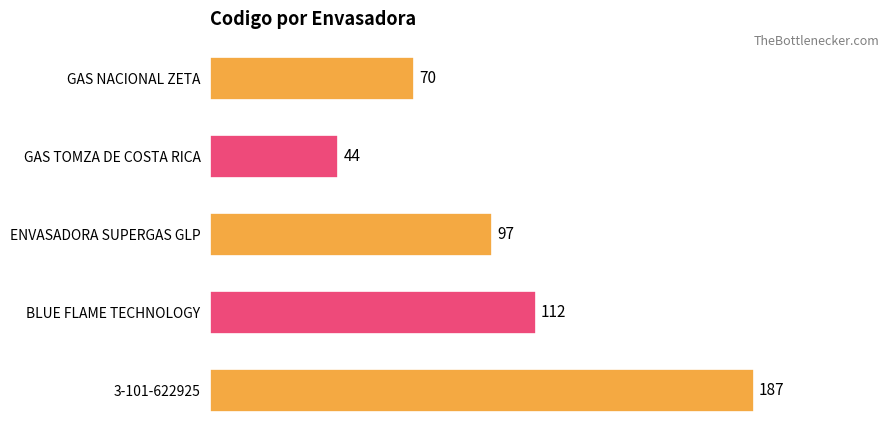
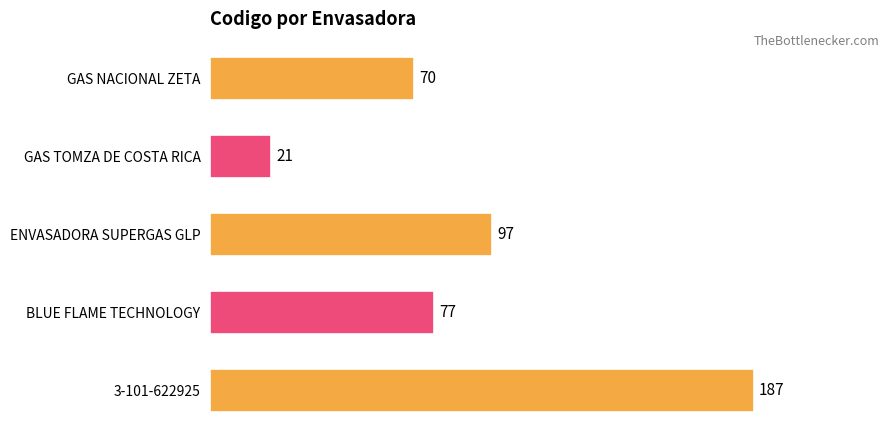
  {
    "GAS NACIONAL ZETA": 70,
-   "GAS TOMZA DE COSTA RICA": 44,
+   "GAS TOMZA DE COSTA RICA": 21,
    "ENVASADORA SUPERGAS GLP": 97,
-   "BLUE FLAME TECHNOLOGY": 112,
+   "BLUE FLAME TECHNOLOGY": 77,
    "3-101-622925": 187
  }
